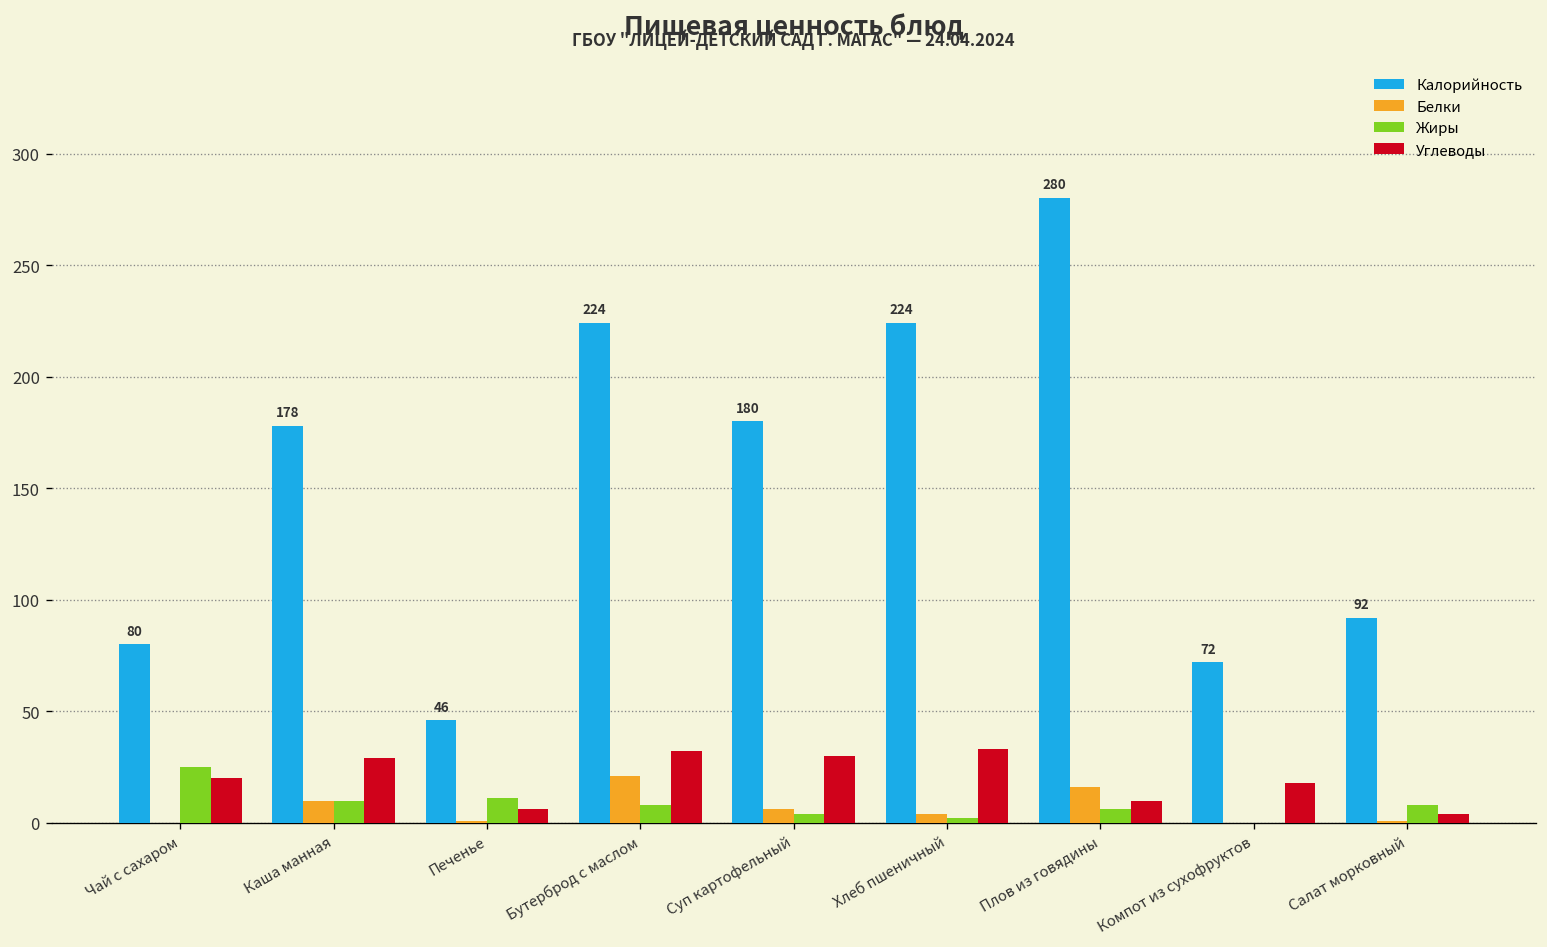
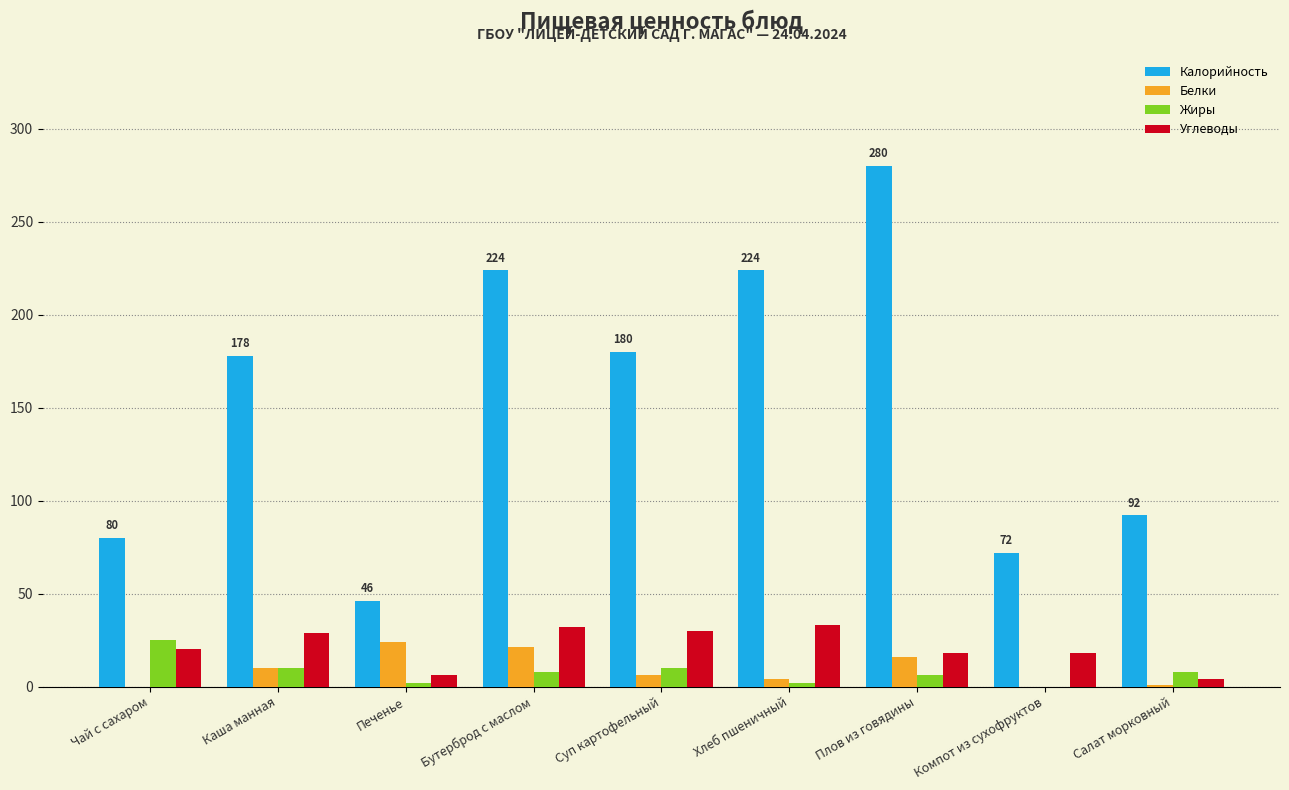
  {
    "Калорийность": {
      "Чай с сахаром": 80,
      "Каша манная": 178,
      "Печенье": 46,
      "Бутерброд с маслом": 224,
      "Суп картофельный": 180,
      "Хлеб пшеничный": 224,
      "Плов из говядины": 280,
      "Компот из сухофруктов": 72,
      "Салат морковный": 92
    },
    "Белки": {
      "Чай с сахаром": 0,
      "Каша манная": 10,
-     "Печенье": 1,
+     "Печенье": 24,
      "Бутерброд с маслом": 21,
      "Суп картофельный": 6,
      "Хлеб пшеничный": 4,
      "Плов из говядины": 16,
      "Компот из сухофруктов": 0
    },
    "Жиры": {
      "Чай с сахаром": 25,
      "Каша манная": 10,
-     "Печенье": 11,
+     "Печенье": 2,
      "Бутерброд с маслом": 8,
-     "Суп картофельный": 4,
+     "Суп картофельный": 10,
      "Хлеб пшеничный": 2,
      "Плов из говядины": 6,
      "Компот из сухофруктов": 0,
      "Салат морковный": 8
    },
    "Углеводы": {
      "Чай с сахаром": 20,
      "Каша манная": 29,
      "Печенье": 6,
      "Бутерброд с маслом": 32,
      "Суп картофельный": 30,
      "Хлеб пшеничный": 33,
-     "Плов из говядины": 10,
+     "Плов из говядины": 18,
      "Компот из сухофруктов": 18,
      "Салат морковный": 4
    }
  }
